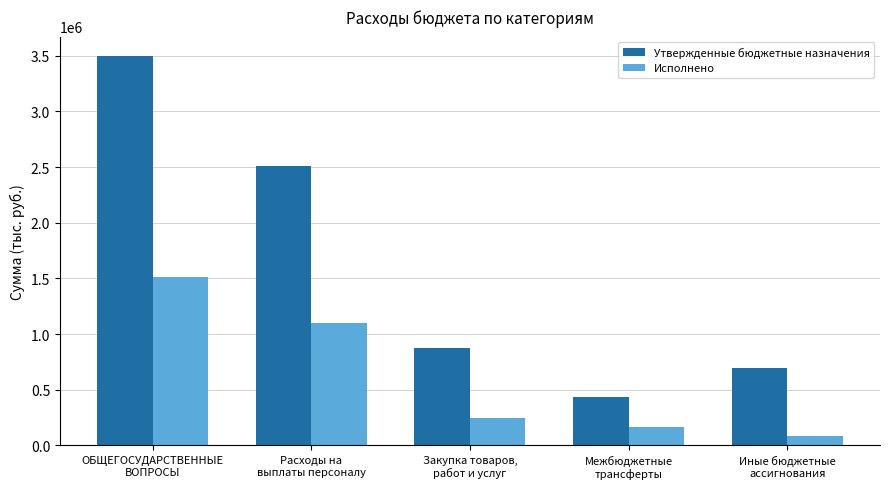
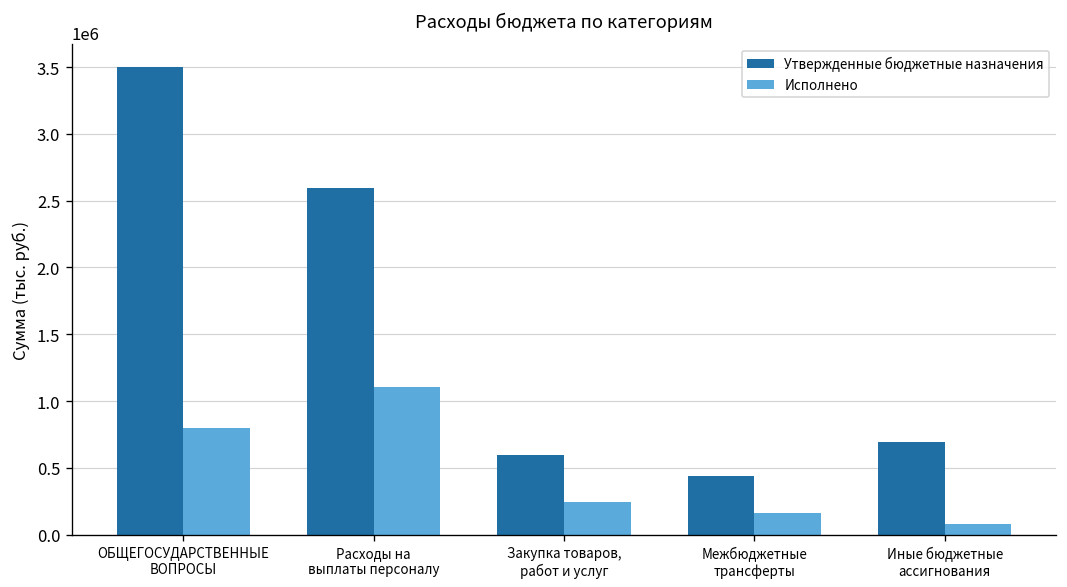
  {
    "Утвержденные бюджетные назначения": {
      "ОБЩЕГОСУДАРСТВЕННЫЕ ВОПРОСЫ": 3500000,
-     "Расходы на выплаты персоналу": 2510000,
-     "Закупка товаров, работ и услуг": 870000,
+     "Расходы на выплаты персоналу": 2600000,
+     "Закупка товаров, работ и услуг": 600000,
      "Межбюджетные трансферты": 430000,
      "Иные бюджетные ассигнования": 690000
    },
    "Исполнено": {
-     "ОБЩЕГОСУДАРСТВЕННЫЕ ВОПРОСЫ": 1510000,
+     "ОБЩЕГОСУДАРСТВЕННЫЕ ВОПРОСЫ": 800000,
      "Расходы на выплаты персоналу": 1100000,
      "Закупка товаров, работ и услуг": 250000,
      "Межбюджетные трансферты": 160000,
      "Иные бюджетные ассигнования": 80000
    }
  }
